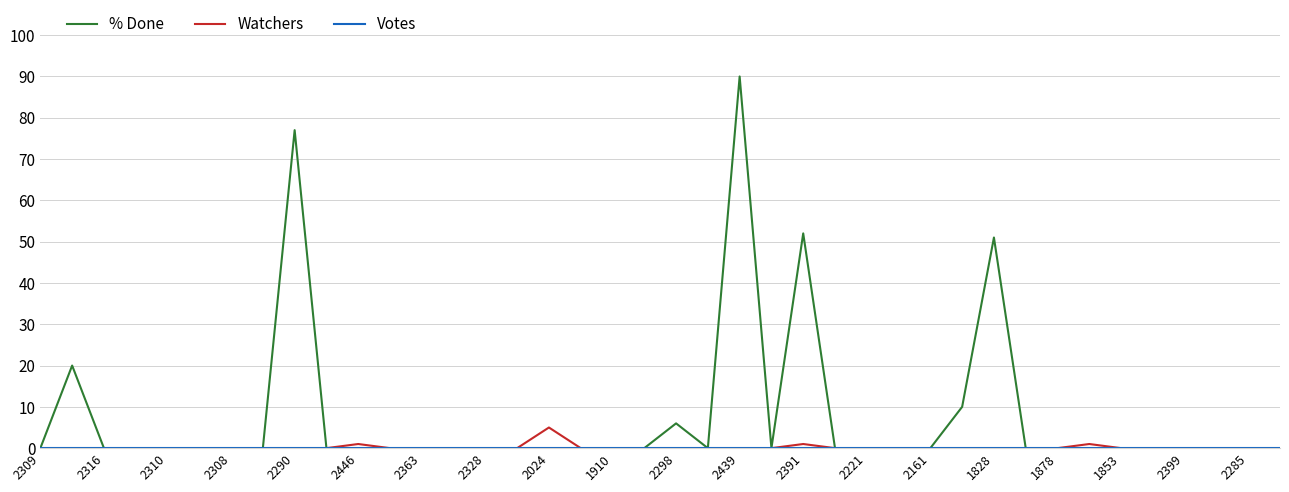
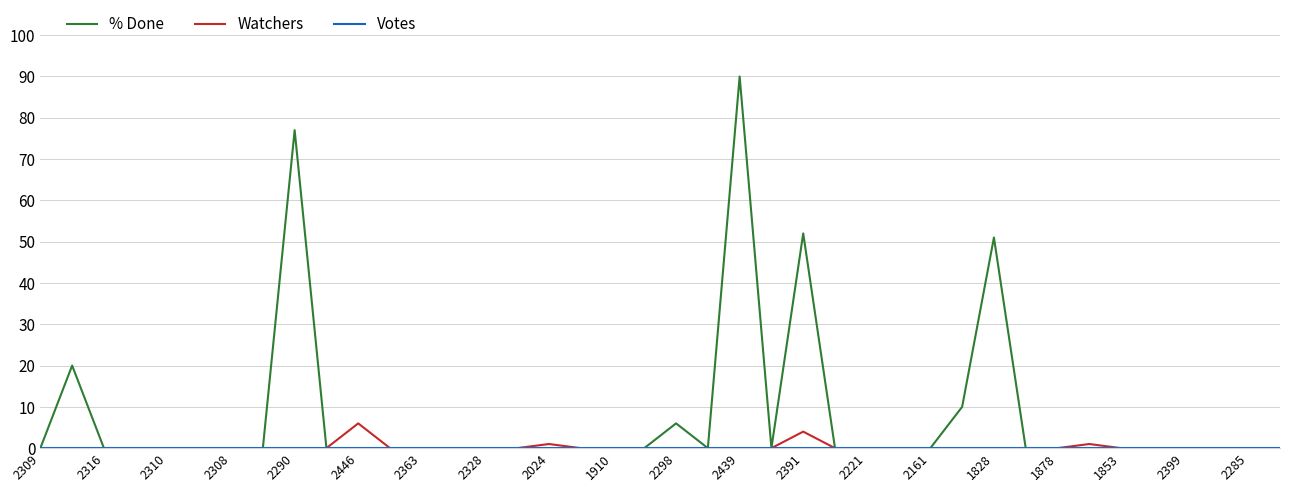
  {
    "% Done": {
      "2290": 77,
      "2298": 6,
      "2439": 90,
      "2391": 52,
      "1828": 51
    },
    "Watchers": {
-     "2446": 1,
-     "2024": 5,
-     "2391": 1
+     "2446": 6,
+     "2024": 1,
+     "2391": 4
    },
    "Votes": {
      "2391": 0
    }
  }
